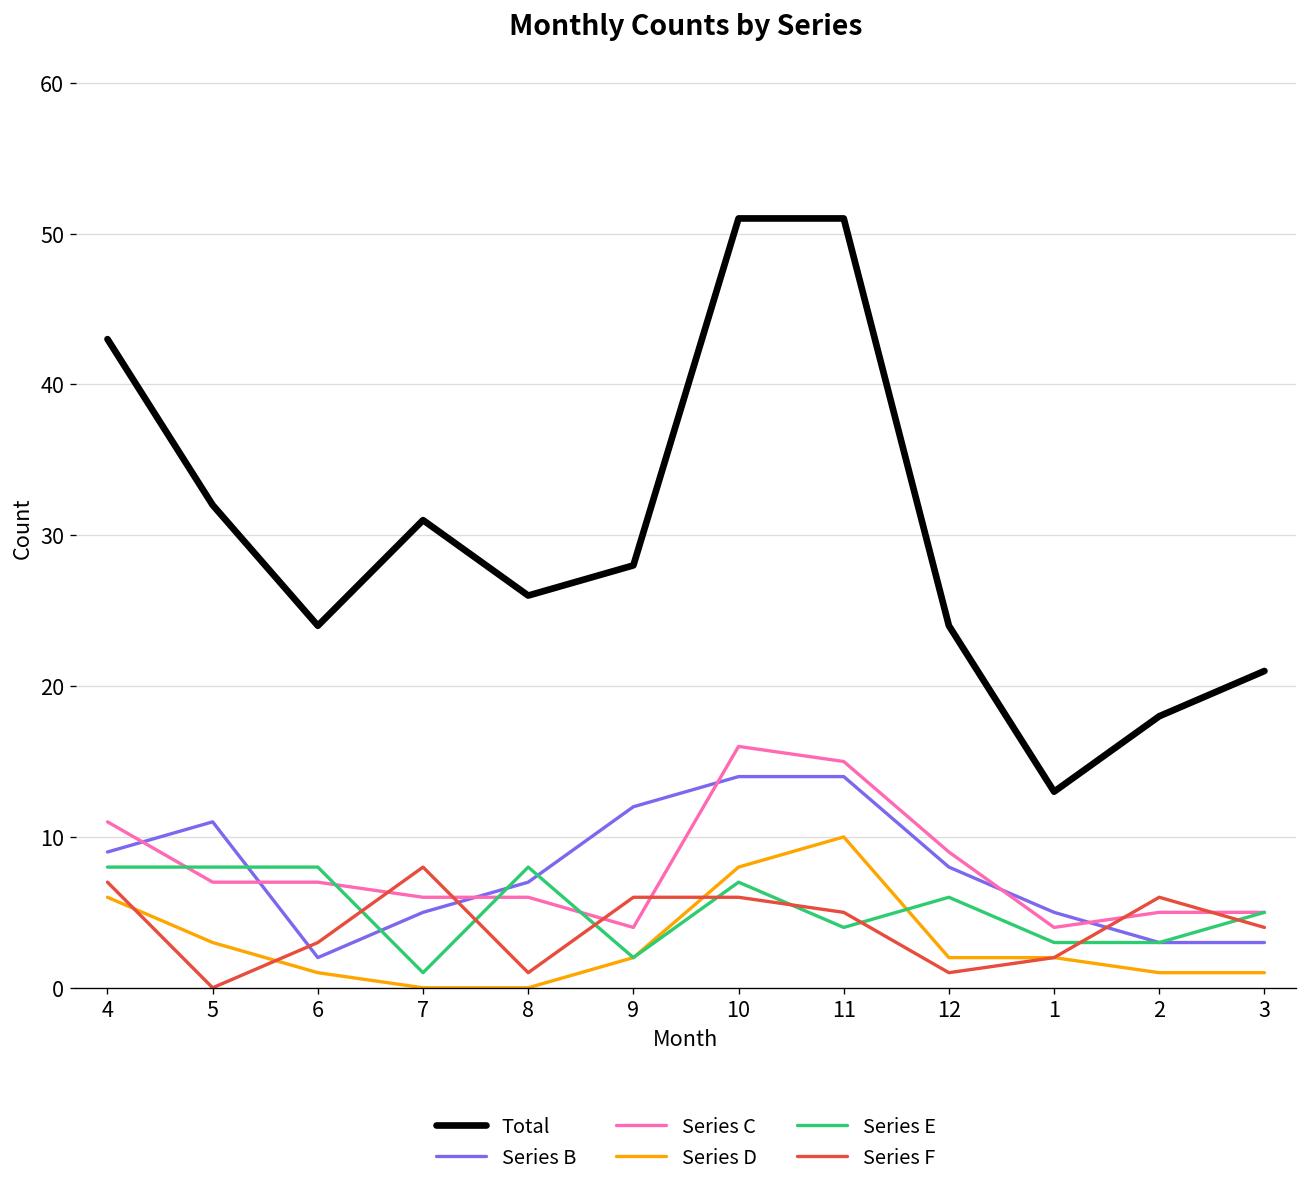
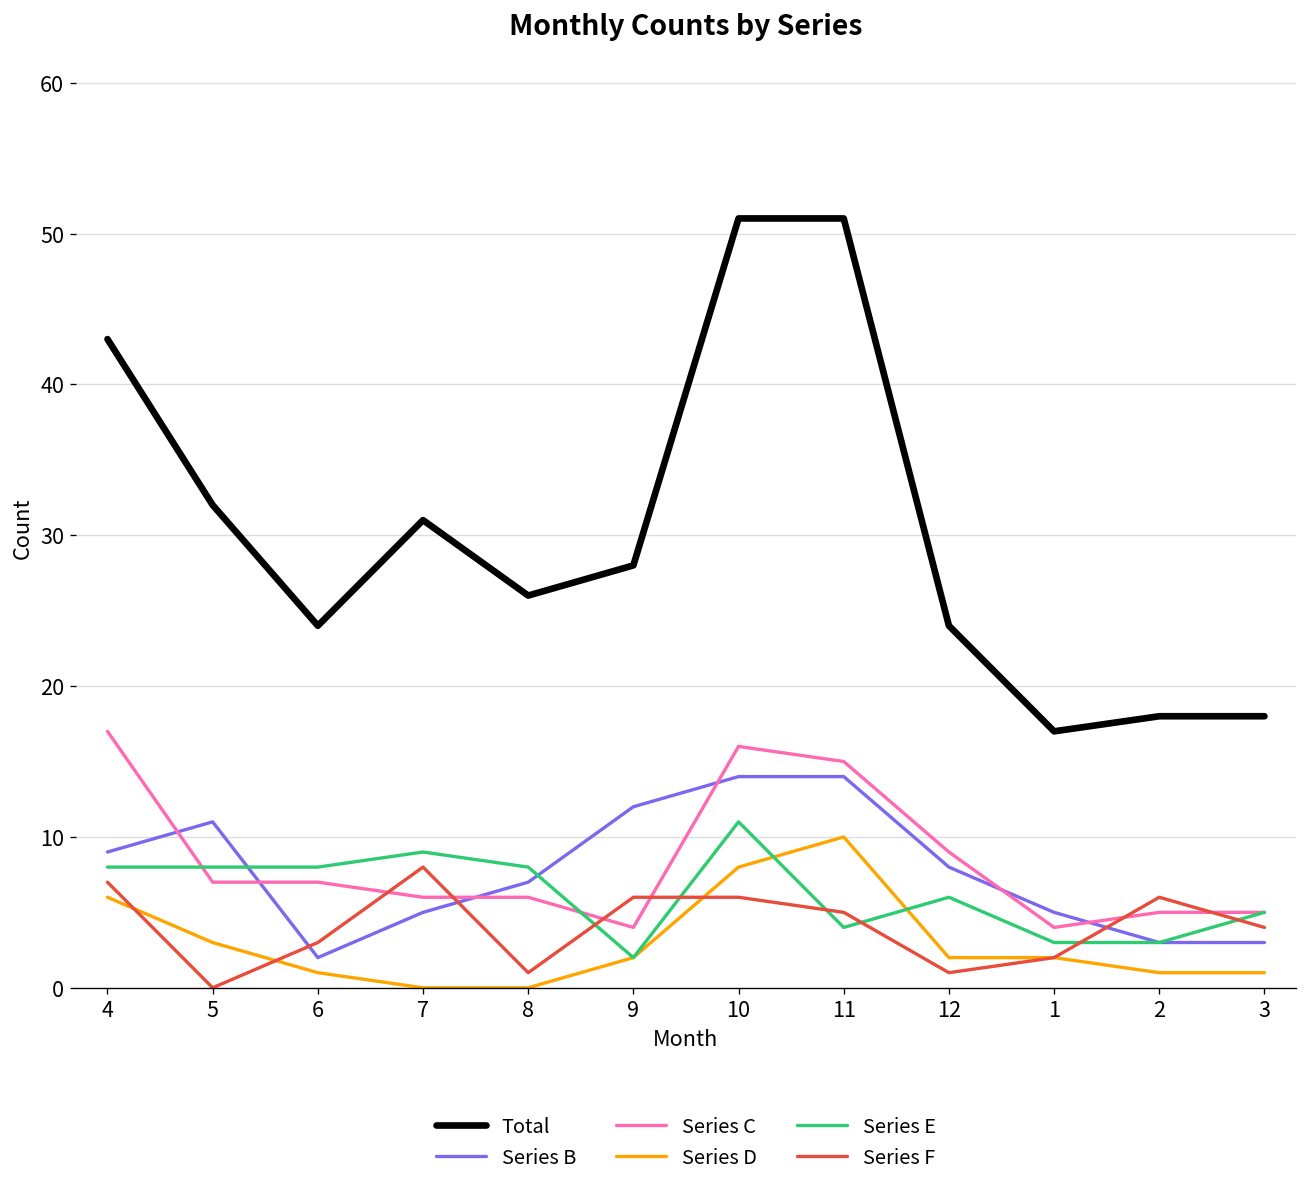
  {
    "Total": {
      "4": 43,
      "5": 32,
      "6": 24,
      "7": 31,
      "8": 26,
      "9": 28,
      "10": 51,
      "11": 51,
      "12": 24,
-     "1": 13,
+     "1": 17,
      "2": 18,
-     "3": 21
+     "3": 18
    },
    "Series B": {
      "4": 9,
      "5": 11,
      "6": 2,
      "7": 5,
      "8": 7,
      "9": 12,
      "10": 14,
      "11": 14,
      "12": 8,
      "1": 5,
      "3": 3
    },
    "Series C": {
-     "4": 11,
+     "4": 17,
      "5": 7,
      "6": 7,
      "7": 6,
      "8": 6,
      "9": 4,
      "10": 16,
      "11": 15,
      "12": 9,
      "1": 4,
      "2": 5
    },
    "Series D": {
      "4": 6,
      "5": 3,
      "6": 1,
      "7": 0,
      "8": 0,
      "10": 8,
      "11": 10,
      "12": 2,
      "2": 1,
      "3": 1
    },
    "Series E": {
      "4": 8,
      "5": 8,
      "6": 8,
-     "7": 1,
+     "7": 9,
      "8": 8,
-     "10": 7,
+     "10": 11,
      "11": 4,
      "12": 6,
      "1": 3
    },
    "Series F": {
      "4": 7,
      "5": 0,
      "6": 3,
      "7": 8,
      "8": 1,
      "9": 6,
      "10": 6,
      "11": 5,
      "12": 1,
      "2": 6,
      "3": 4
    }
  }
